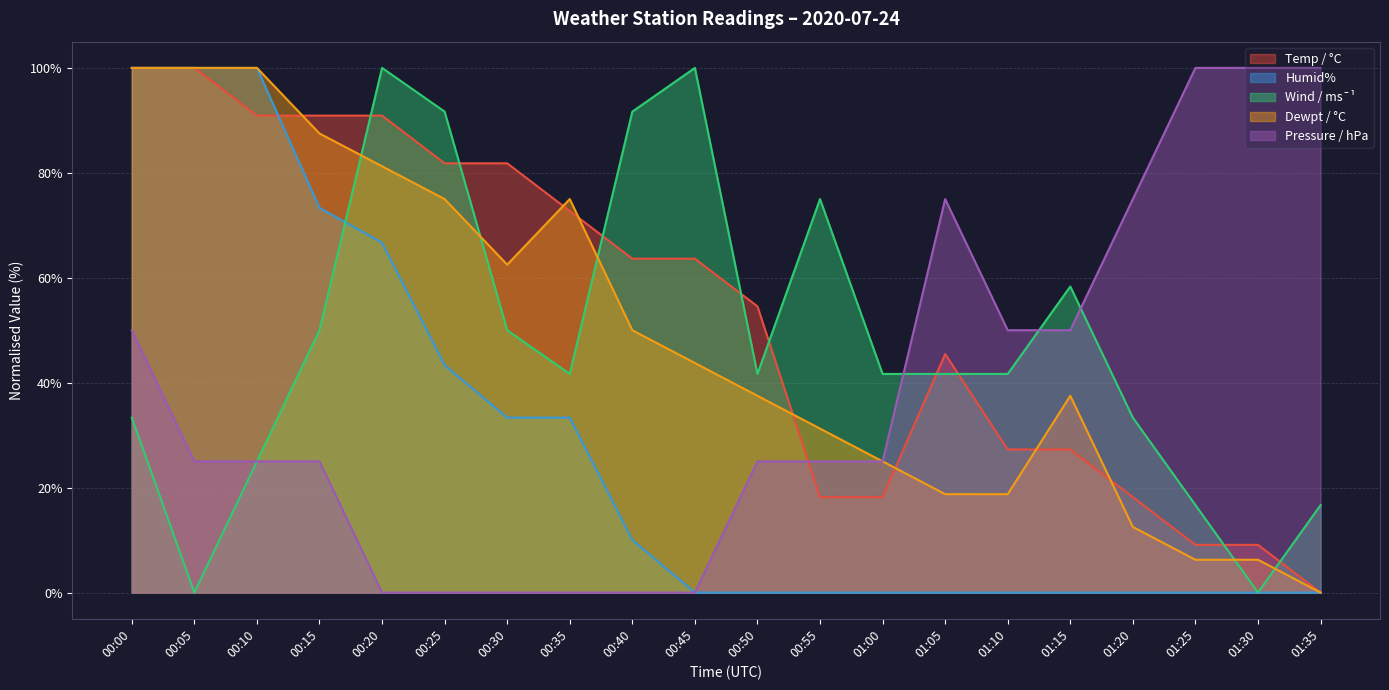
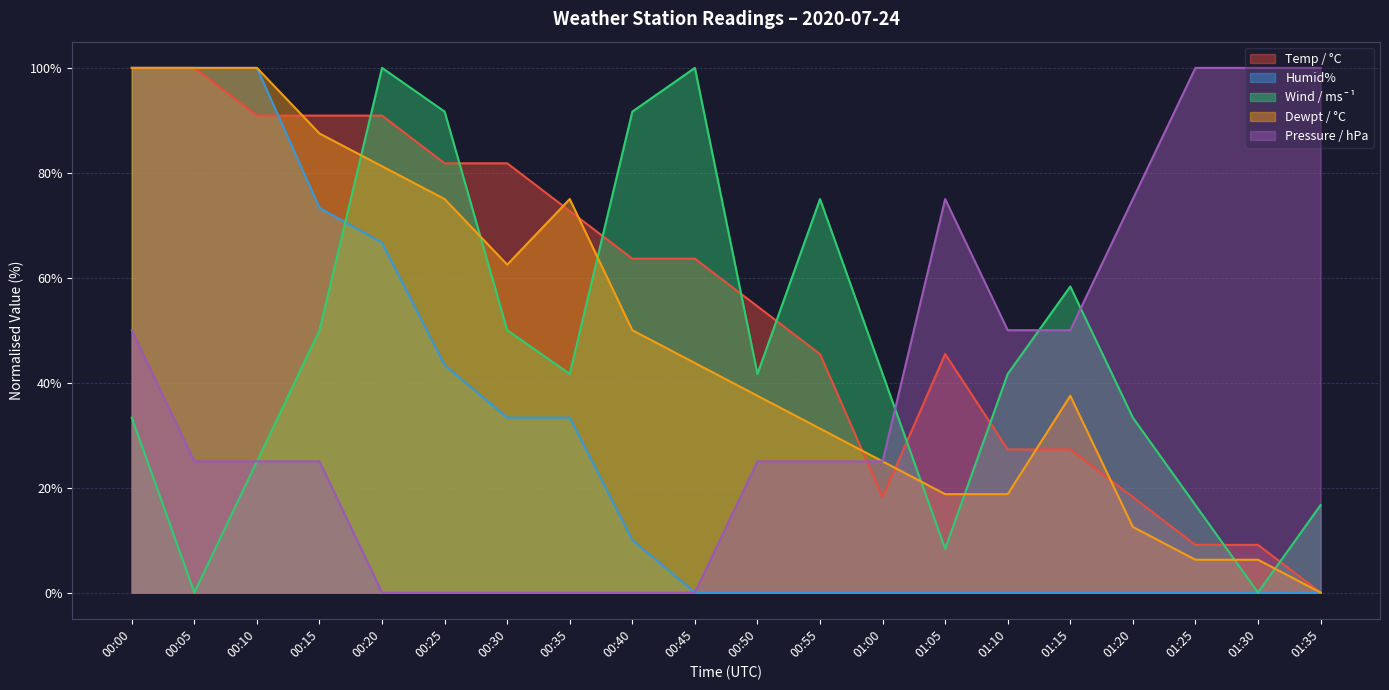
  {
    "Temp / °C": {
      "00:10": "91%",
      "00:15": "91%",
      "00:20": "91%",
      "00:25": "82%",
      "00:30": "82%",
      "00:35": "73%",
      "00:40": "64%",
      "00:45": "64%",
      "00:50": "55%",
-     "00:55": "18%",
+     "00:55": "45%",
      "01:00": "18%",
      "01:05": "45%",
      "01:10": "27%",
      "01:15": "27%",
      "01:20": "18%",
      "01:25": "9%",
      "01:30": "9%"
    },
    "Humid%": {
      "00:15": "73%",
      "00:20": "67%",
      "00:25": "43%",
      "00:30": "33%",
      "00:35": "33%",
      "00:40": "10%",
      "00:50": "0%",
      "00:55": "0%",
      "01:00": "0%",
      "01:05": "0%",
      "01:10": "0%",
      "01:15": "0%",
      "01:20": "0%",
      "01:25": "0%"
    },
    "Wind / ms¯¹": {
      "00:00": "33%",
      "00:05": "0%",
      "00:15": "50%",
      "00:20": "100%",
      "00:25": "92%",
      "00:30": "50%",
      "00:35": "42%",
      "00:40": "92%",
      "00:45": "100%",
      "00:50": "42%",
      "00:55": "75%",
      "01:00": "42%",
-     "01:05": "42%",
+     "01:05": "8%",
      "01:10": "42%",
      "01:15": "58%",
      "01:20": "33%",
      "01:25": "17%",
      "01:35": "17%"
    },
    "Dewpt / °C": {
      "00:15": "87%",
      "00:20": "81%",
      "00:25": "75%",
      "00:30": "63%",
      "00:35": "75%",
      "00:40": "50%",
      "00:45": "44%",
      "00:50": "37%",
      "00:55": "31%",
      "01:05": "19%",
      "01:10": "19%",
      "01:15": "37%",
      "01:20": "12%",
      "01:25": "6%",
      "01:30": "6%"
    },
    "Pressure / hPa": {
      "00:00": "50%",
      "00:05": "25%",
      "00:15": "25%",
      "00:20": "0%",
      "00:25": "0%",
      "00:30": "0%",
      "00:35": "0%",
      "00:40": "0%",
      "00:50": "25%",
      "00:55": "25%",
      "01:05": "75%",
      "01:10": "50%",
      "01:15": "50%",
      "01:20": "75%",
      "01:25": "100%"
    }
  }
